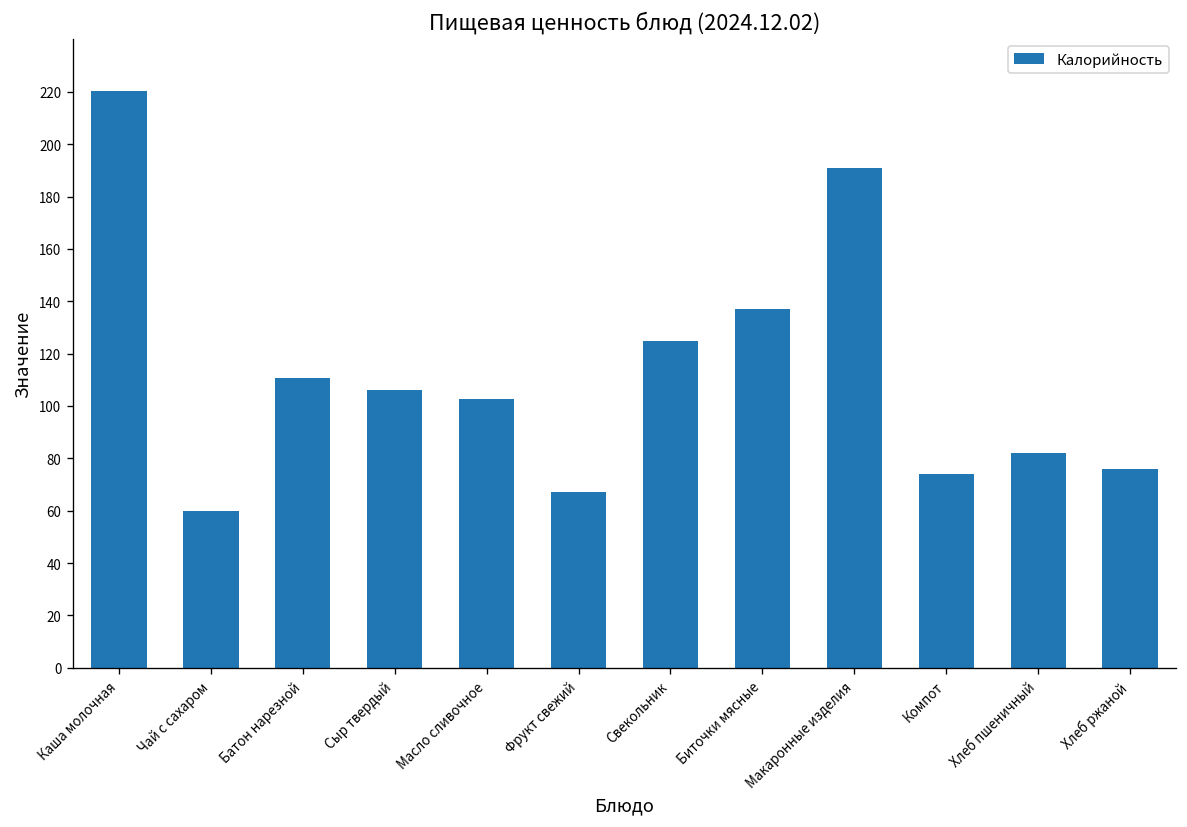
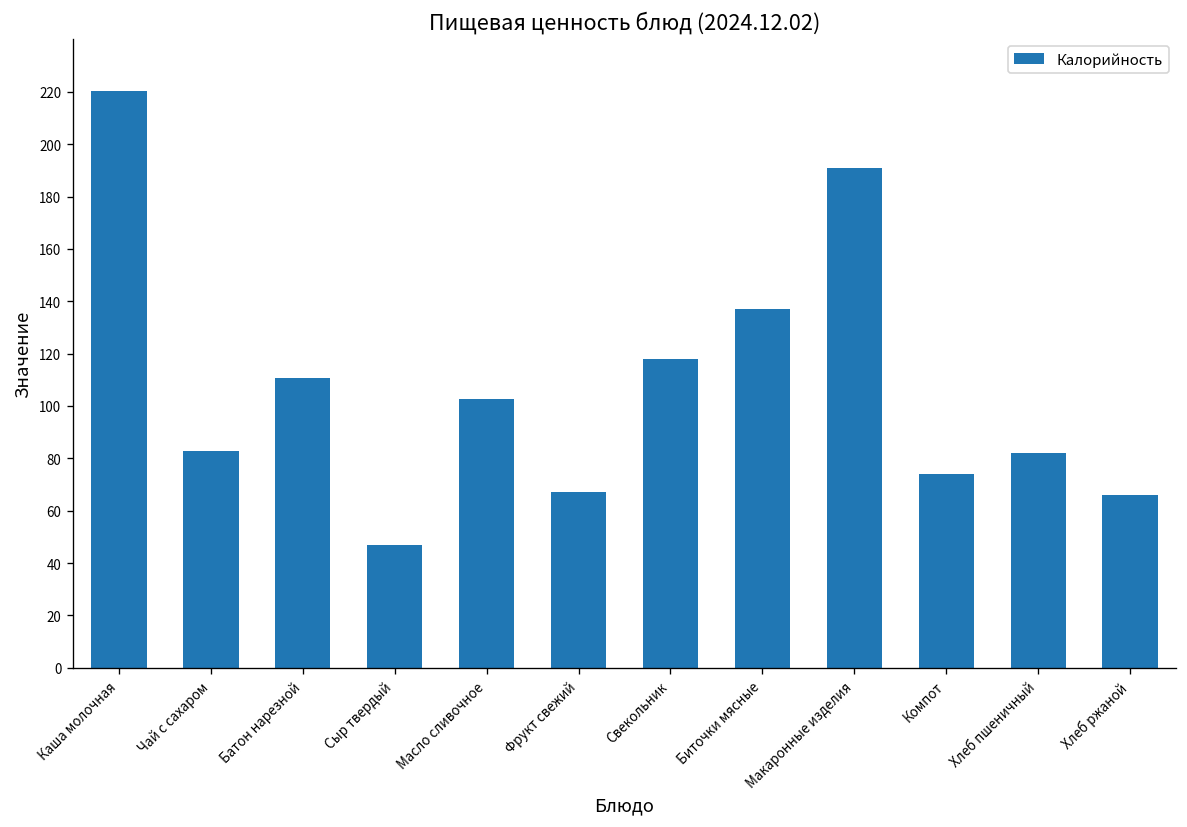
  {
    "Каша молочная": 220,
-   "Чай с сахаром": 60,
+   "Чай с сахаром": 83,
    "Батон нарезной": 111,
-   "Сыр твердый": 106,
+   "Сыр твердый": 47,
    "Масло сливочное": 103,
    "Фрукт свежий": 67,
-   "Свекольник": 125,
+   "Свекольник": 118,
    "Биточки мясные": 137,
    "Макаронные изделия": 191,
    "Компот": 74,
    "Хлеб пшеничный": 82,
-   "Хлеб ржаной": 76
+   "Хлеб ржаной": 66
  }
